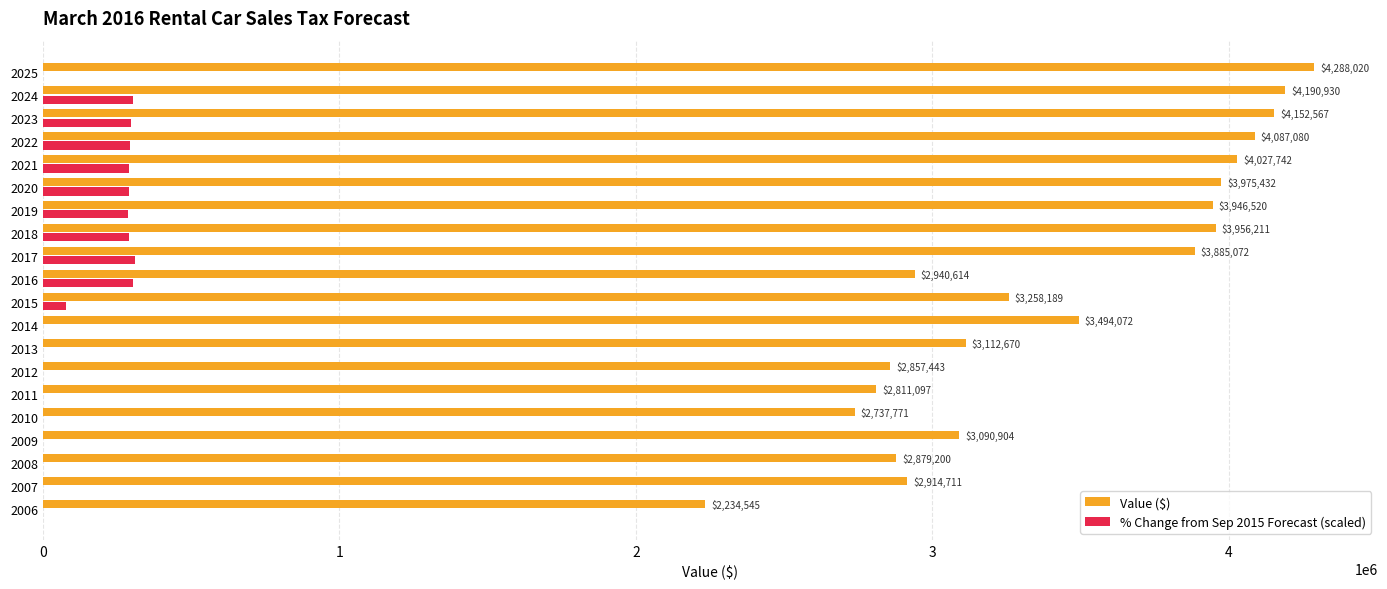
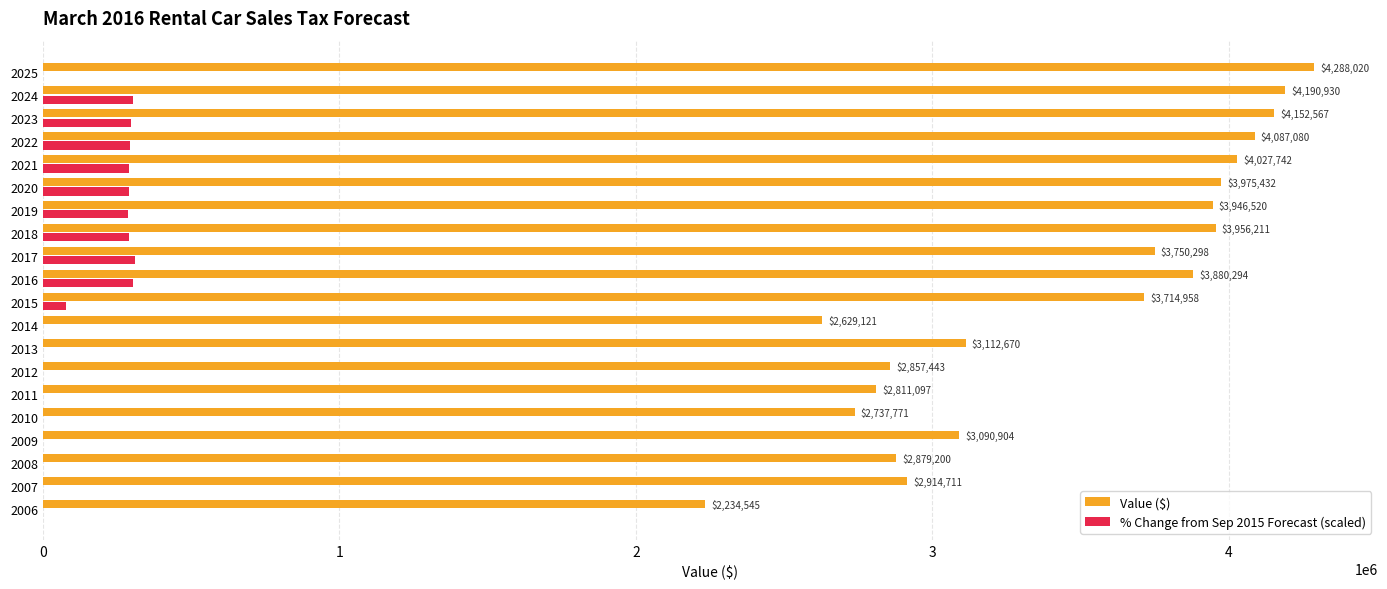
  {
    "Value ($)": {
      "2025": "$4,288,020",
      "2024": "$4,190,930",
      "2023": "$4,152,567",
      "2022": "$4,087,080",
      "2021": "$4,027,742",
      "2020": "$3,975,432",
      "2019": "$3,946,520",
      "2018": "$3,956,211",
-     "2017": "$3,885,072",
-     "2016": "$2,940,614",
-     "2015": "$3,258,189",
-     "2014": "$3,494,072",
+     "2017": "$3,750,298",
+     "2016": "$3,880,294",
+     "2015": "$3,714,958",
+     "2014": "$2,629,121",
      "2013": "$3,112,670",
      "2012": "$2,857,443",
      "2011": "$2,811,097",
      "2010": "$2,737,771",
      "2009": "$3,090,904",
      "2008": "$2,879,200",
      "2007": "$2,914,711",
      "2006": "$2,234,545"
    },
    "% Change from Sep 2015 Forecast (scaled)": {
      "2025": "0",
      "2024": "300000",
      "2023": "300000",
      "2022": "290000",
      "2021": "290000",
      "2020": "290000",
      "2019": "290000",
      "2018": "290000",
      "2017": "310000",
      "2016": "300000",
      "2015": "80000",
      "2014": "0",
      "2013": "0",
      "2012": "0",
      "2011": "0",
      "2010": "0",
      "2009": "0",
      "2008": "0",
      "2007": "0",
      "2006": "0"
    }
  }
